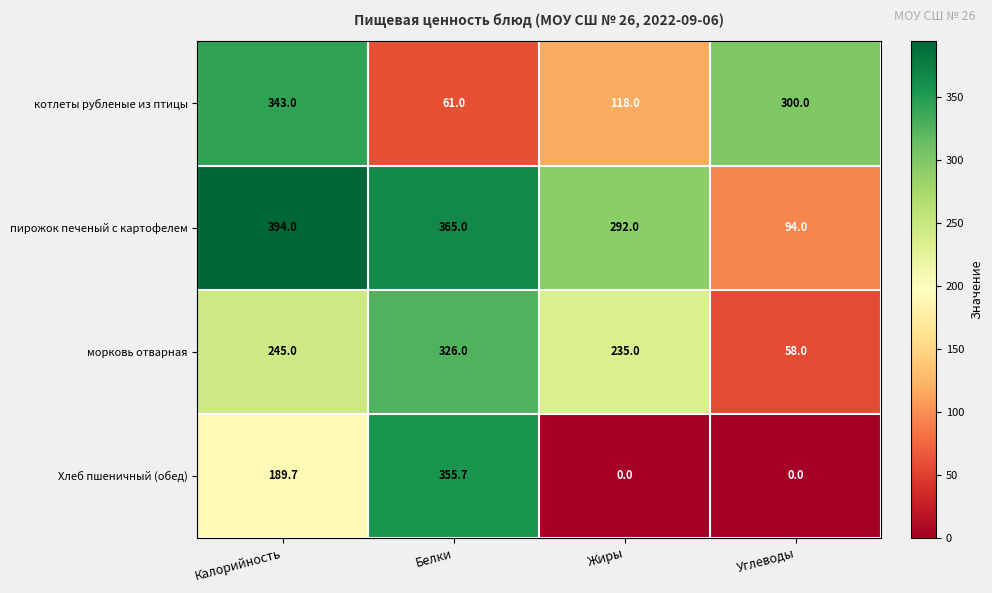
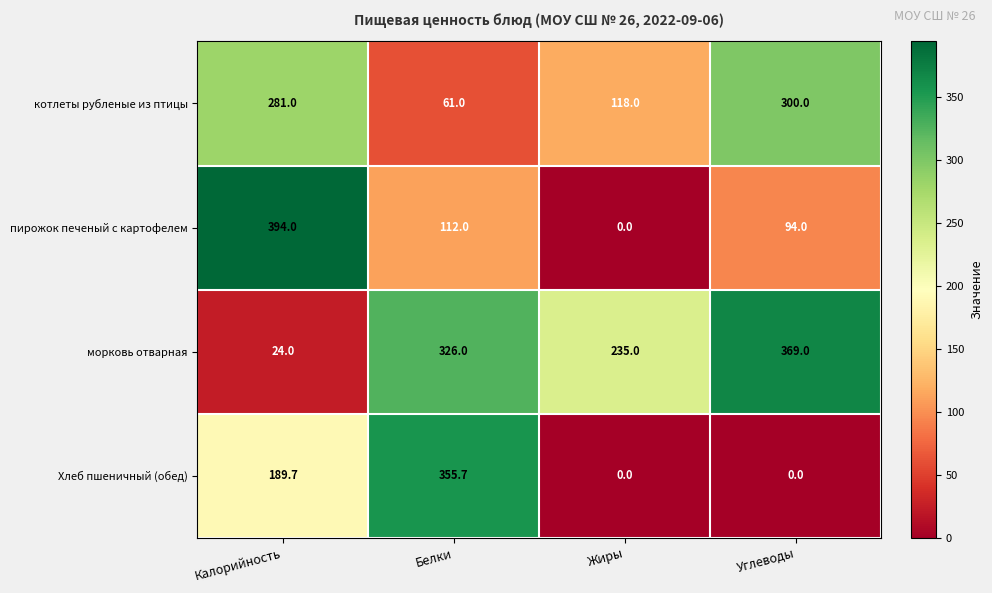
  {
    "котлеты рубленые из птицы": {
-     "Калорийность": 343.0,
+     "Калорийность": 281.0,
      "Белки": 61.0,
      "Жиры": 118.0,
      "Углеводы": 300.0
    },
    "пирожок печеный с картофелем": {
      "Калорийность": 394.0,
-     "Белки": 365.0,
-     "Жиры": 292.0,
+     "Белки": 112.0,
+     "Жиры": 0.0,
      "Углеводы": 94.0
    },
    "морковь отварная": {
-     "Калорийность": 245.0,
+     "Калорийность": 24.0,
      "Белки": 326.0,
      "Жиры": 235.0,
-     "Углеводы": 58.0
+     "Углеводы": 369.0
    },
    "Хлеб пшеничный (обед)": {
      "Калорийность": 189.7,
      "Белки": 355.7,
      "Жиры": 0.0,
      "Углеводы": 0.0
    }
  }
